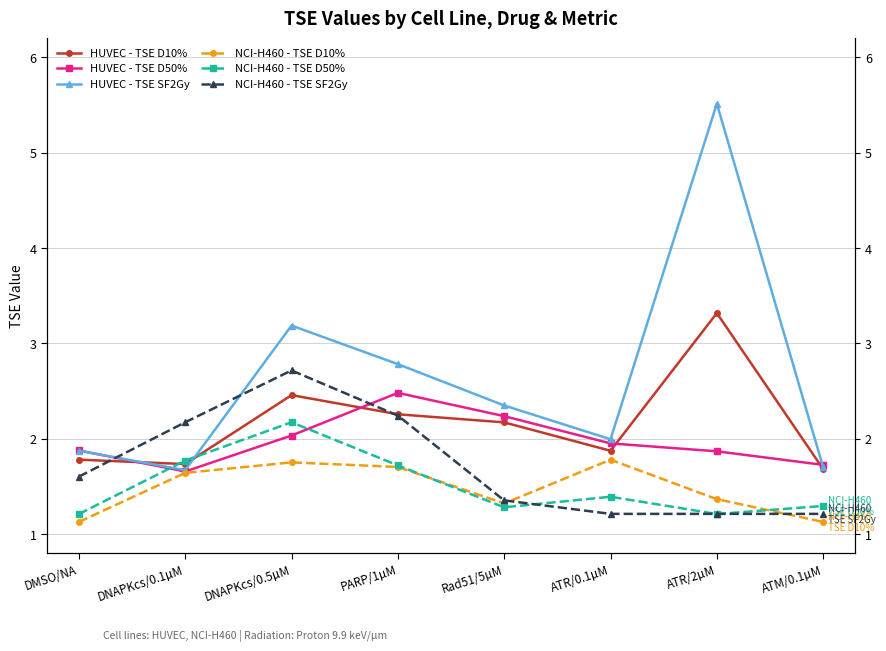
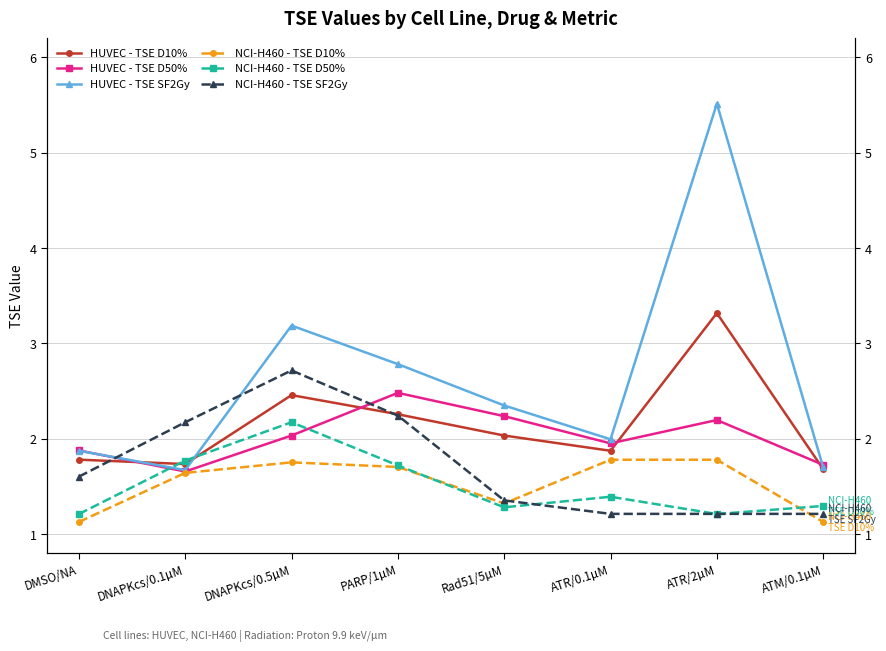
  {
    "HUVEC - TSE D10%": {
      "DMSO/NA": 1.8,
      "DNAPKcs/0.1µM": 1.7,
      "DNAPKcs/0.5µM": 2.5,
-     "Rad51/5µM": 2.2,
+     "Rad51/5µM": 2.0,
      "ATR/0.1µM": 1.9,
      "ATR/2µM": 3.3
    },
    "HUVEC - TSE D50%": {
      "DNAPKcs/0.5µM": 2.0,
      "PARP/1µM": 2.5,
      "Rad51/5µM": 2.2,
      "ATR/0.1µM": 2.0,
-     "ATR/2µM": 1.9
+     "ATR/2µM": 2.2
    },
    "HUVEC - TSE SF2Gy": {
      "DNAPKcs/0.5µM": 3.2,
      "PARP/1µM": 2.8,
      "Rad51/5µM": 2.3,
      "ATR/0.1µM": 2.0,
      "ATR/2µM": 5.5
    },
    "NCI-H460 - TSE D10%": {
      "DMSO/NA": 1.1,
      "DNAPKcs/0.5µM": 1.8,
      "Rad51/5µM": 1.3,
      "ATR/0.1µM": 1.8,
-     "ATR/2µM": 1.4,
+     "ATR/2µM": 1.8,
      "ATM/0.1µM": 1.1
    },
    "NCI-H460 - TSE D50%": {
      "DMSO/NA": 1.2,
      "DNAPKcs/0.1µM": 1.8,
      "DNAPKcs/0.5µM": 2.2,
      "Rad51/5µM": 1.3,
      "ATR/0.1µM": 1.4,
      "ATM/0.1µM": 1.3
    },
    "NCI-H460 - TSE SF2Gy": {
      "DMSO/NA": 1.6,
      "DNAPKcs/0.1µM": 2.2,
      "DNAPKcs/0.5µM": 2.7,
      "Rad51/5µM": 1.4,
      "ATR/0.1µM": 1.2,
      "ATM/0.1µM": 1.2
    }
  }
